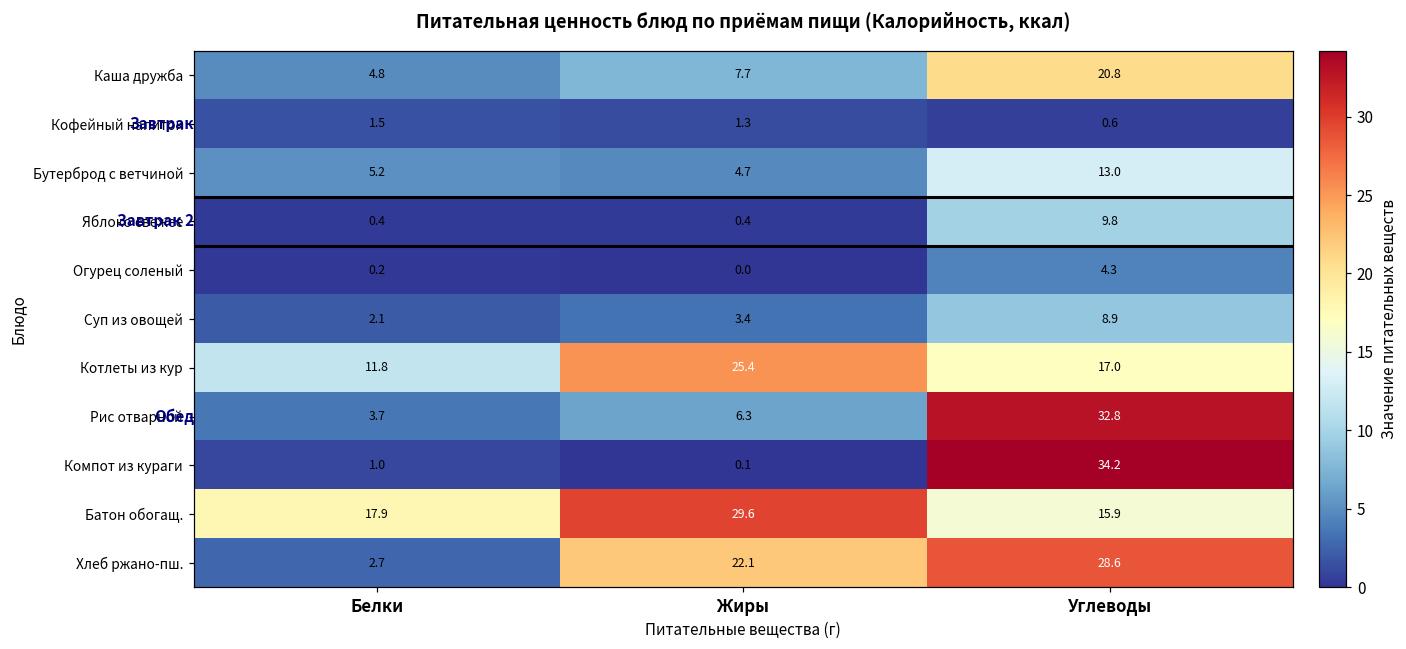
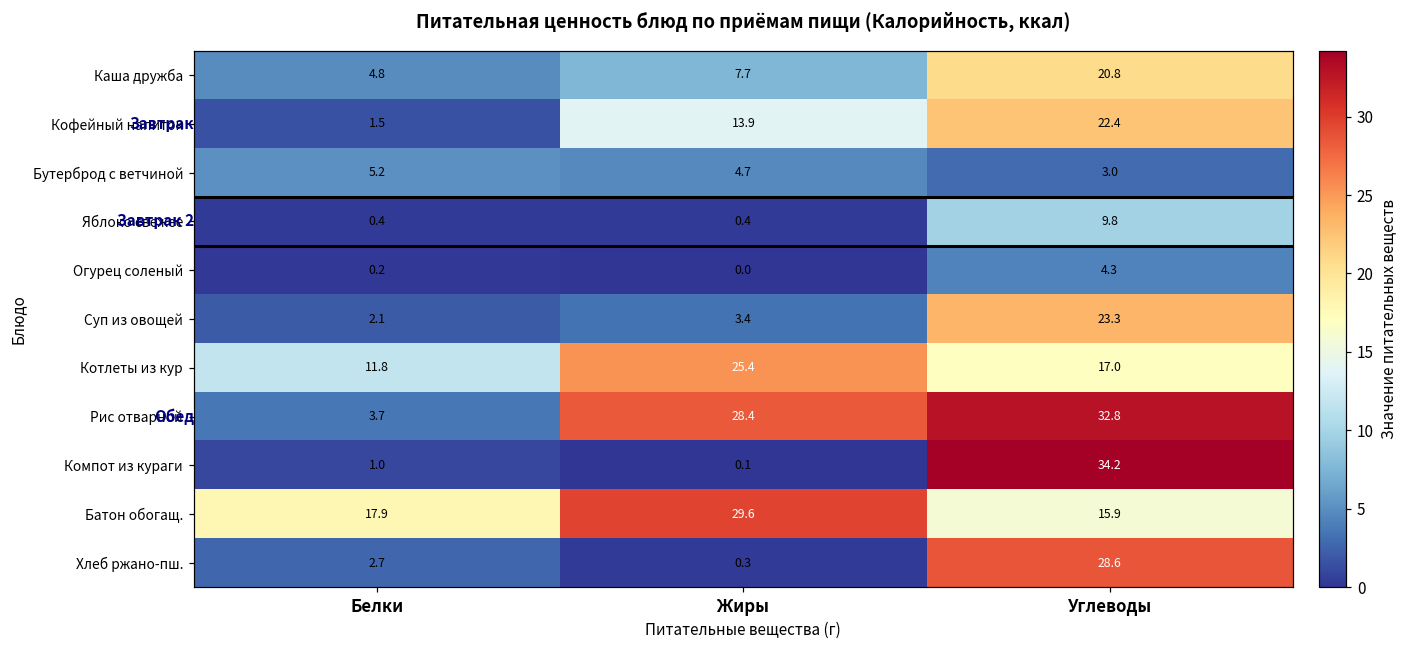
  {
    "Каша дружба": {
      "Белки": 4.8,
      "Жиры": 7.7,
      "Углеводы": 20.8
    },
    "Кофейный напиток": {
      "Белки": 1.5,
-     "Жиры": 1.3,
-     "Углеводы": 0.6
+     "Жиры": 13.9,
+     "Углеводы": 22.4
    },
    "Бутерброд с ветчиной": {
      "Белки": 5.2,
      "Жиры": 4.7,
-     "Углеводы": 13.0
+     "Углеводы": 3.0
    },
    "Яблоко свежее": {
      "Белки": 0.4,
      "Жиры": 0.4,
      "Углеводы": 9.8
    },
    "Огурец соленый": {
      "Белки": 0.2,
      "Жиры": 0.0,
      "Углеводы": 4.3
    },
    "Суп из овощей": {
      "Белки": 2.1,
      "Жиры": 3.4,
-     "Углеводы": 8.9
+     "Углеводы": 23.3
    },
    "Котлеты из кур": {
      "Белки": 11.8,
      "Жиры": 25.4,
      "Углеводы": 17.0
    },
    "Рис отварной": {
      "Белки": 3.7,
-     "Жиры": 6.3,
+     "Жиры": 28.4,
      "Углеводы": 32.8
    },
    "Компот из кураги": {
      "Белки": 1.0,
      "Жиры": 0.1,
      "Углеводы": 34.2
    },
    "Батон обогащ.": {
      "Белки": 17.9,
      "Жиры": 29.6,
      "Углеводы": 15.9
    },
    "Хлеб ржано-пш.": {
      "Белки": 2.7,
-     "Жиры": 22.1,
+     "Жиры": 0.3,
      "Углеводы": 28.6
    }
  }
